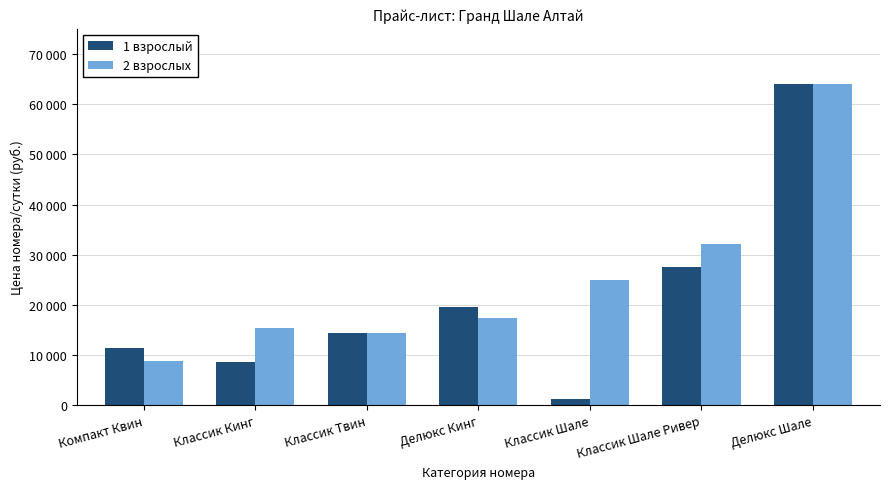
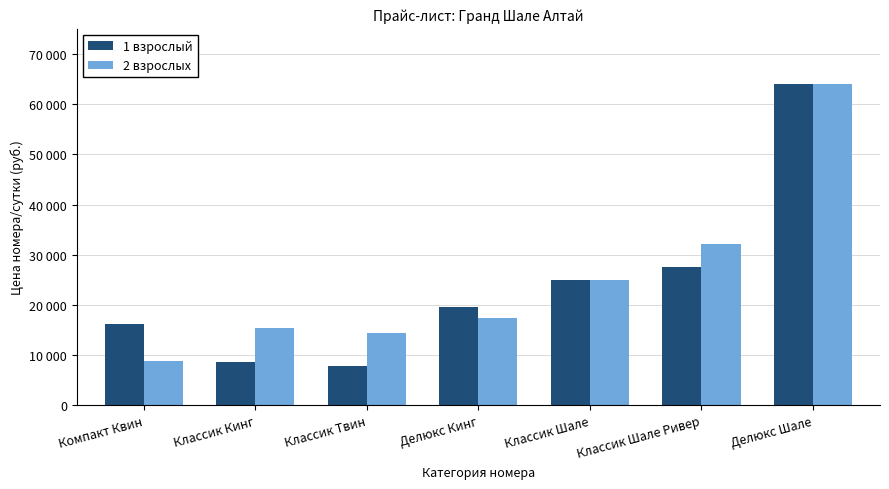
  {
    "1 взрослый": {
-     "Компакт Квин": 12000,
+     "Компакт Квин": 16000,
      "Классик Кинг": 9000,
-     "Классик Твин": 15000,
+     "Классик Твин": 8000,
      "Делюкс Кинг": 20000,
-     "Классик Шале": 1000,
+     "Классик Шале": 25000,
      "Классик Шале Ривер": 28000,
      "Делюкс Шале": 64000
    },
    "2 взрослых": {
      "Компакт Квин": 9000,
      "Классик Кинг": 16000,
      "Классик Твин": 15000,
      "Делюкс Кинг": 17000,
      "Классик Шале": 25000,
      "Классик Шале Ривер": 32000,
      "Делюкс Шале": 64000
    }
  }
